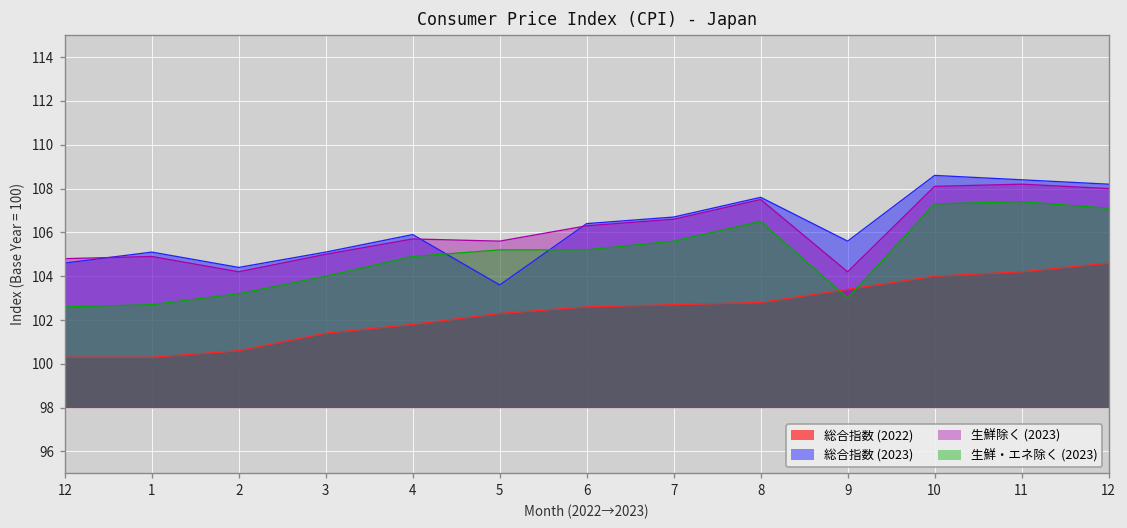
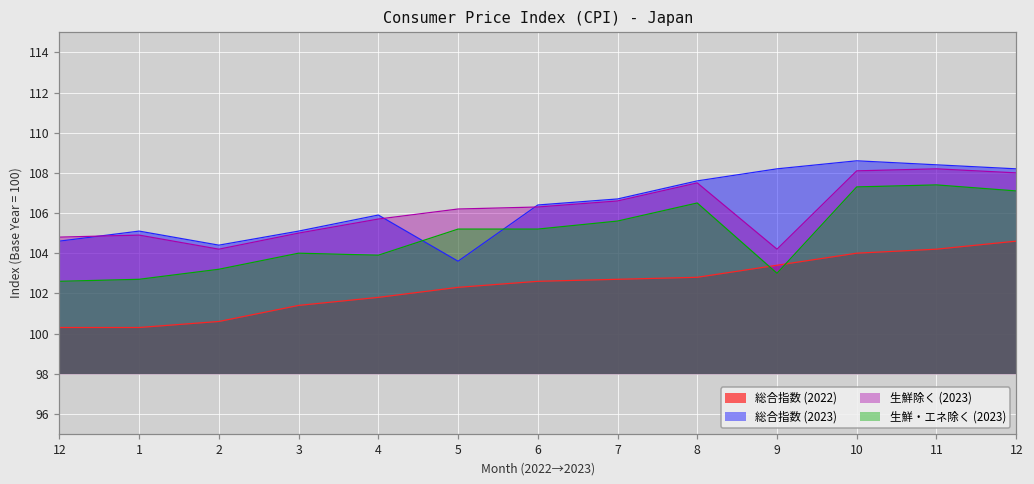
  {
    "総合指数 (2022)": {
      "1": 100.3,
      "2": 100.6,
      "3": 101.4,
      "4": 101.8,
      "5": 102.3,
      "6": 102.6,
      "7": 102.7,
      "8": 102.8,
      "9": 103.4,
      "10": 104.0,
      "11": 104.2
    },
    "総合指数 (2023)": {
      "1": 105.1,
      "2": 104.4,
      "4": 105.9,
      "5": 103.6,
-     "9": 105.6,
+     "9": 108.2,
      "10": 108.6,
      "11": 108.4
    },
    "生鮮除く (2023)": {
      "1": 104.9,
      "2": 104.2,
      "4": 105.7,
-     "5": 105.6,
+     "5": 106.2,
      "9": 104.2,
      "10": 108.1,
      "11": 108.2
    },
    "生鮮・エネ除く (2023)": {
      "1": 102.7,
      "2": 103.2,
      "3": 104.0,
-     "4": 104.9,
+     "4": 103.9,
      "5": 105.2,
      "6": 105.2,
      "7": 105.6,
      "8": 106.5,
      "9": 103.0,
      "10": 107.3,
      "11": 107.4
    }
  }
